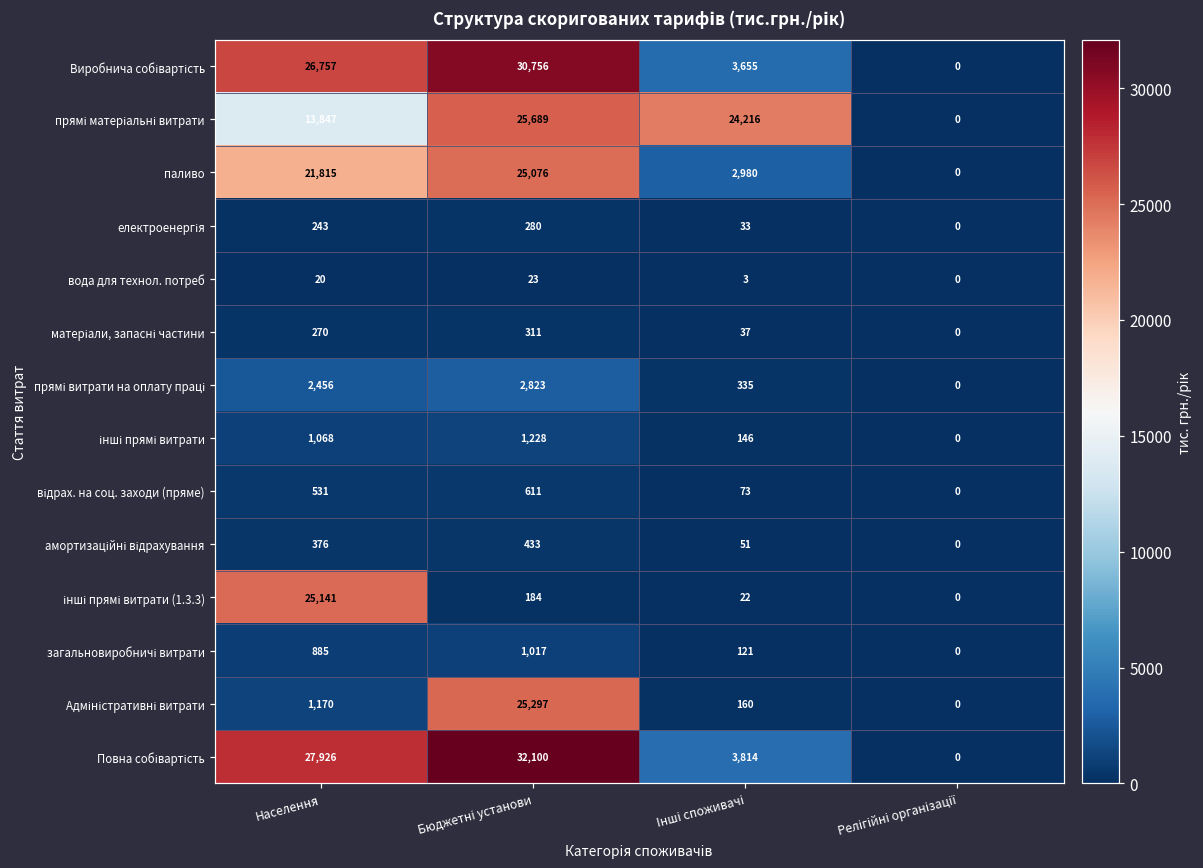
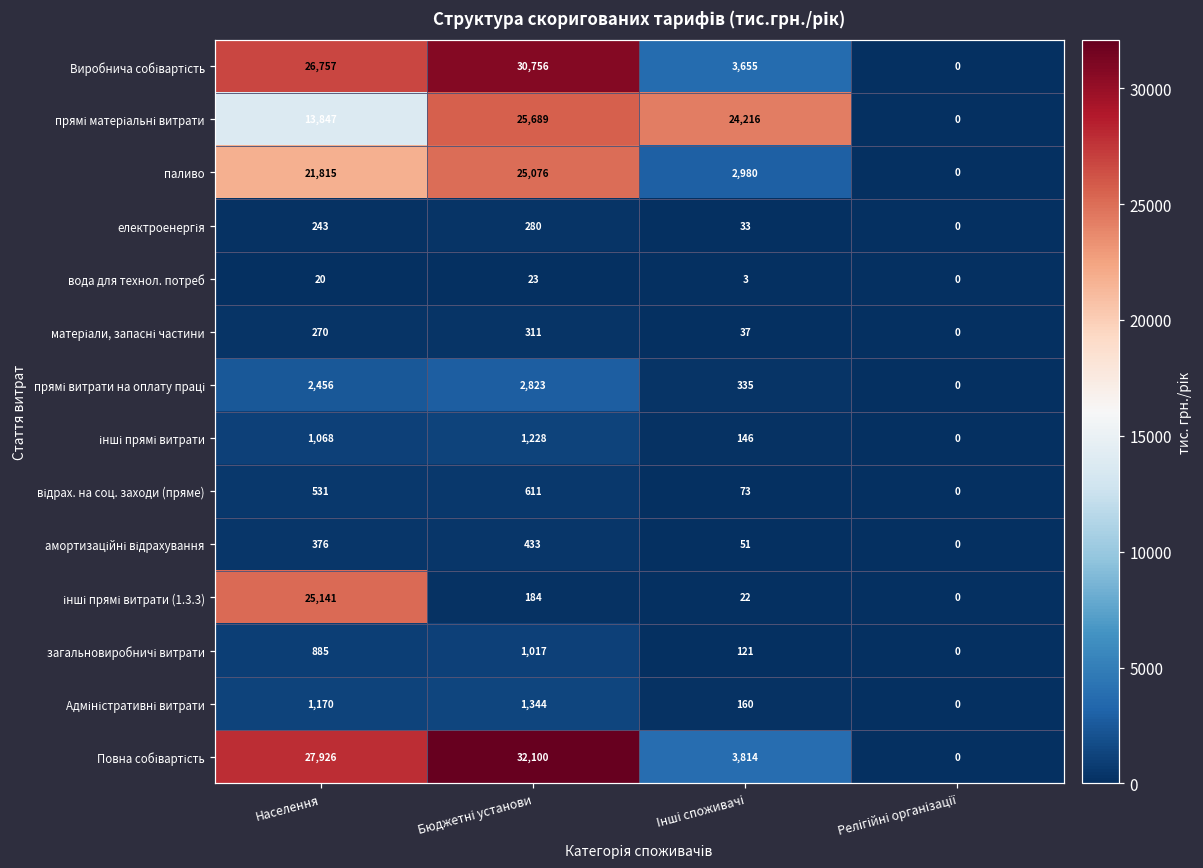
  {
    "Виробнича собівартість": {
      "Населення": "26,757",
      "Бюджетні установи": "30,756",
      "Інші споживачі": "3,655",
      "Релігійні організації": "0"
    },
    "прямі матеріальні витрати": {
      "Бюджетні установи": "25,689",
      "Інші споживачі": "24,216",
      "Релігійні організації": "0"
    },
    "паливо": {
      "Населення": "21,815",
      "Бюджетні установи": "25,076",
      "Інші споживачі": "2,980",
      "Релігійні організації": "0"
    },
    "електроенергія": {
      "Населення": "243",
      "Бюджетні установи": "280",
      "Інші споживачі": "33",
      "Релігійні організації": "0"
    },
    "вода для технол. потреб": {
      "Населення": "20",
      "Бюджетні установи": "23",
      "Інші споживачі": "3",
      "Релігійні організації": "0"
    },
    "матеріали, запасні частини": {
      "Населення": "270",
      "Бюджетні установи": "311",
      "Інші споживачі": "37",
      "Релігійні організації": "0"
    },
    "прямі витрати на оплату праці": {
      "Населення": "2,456",
      "Бюджетні установи": "2,823",
      "Інші споживачі": "335",
      "Релігійні організації": "0"
    },
    "інші прямі витрати": {
      "Населення": "1,068",
      "Бюджетні установи": "1,228",
      "Інші споживачі": "146",
      "Релігійні організації": "0"
    },
    "відрах. на соц. заходи (пряме)": {
      "Населення": "531",
      "Бюджетні установи": "611",
      "Інші споживачі": "73",
      "Релігійні організації": "0"
    },
    "амортизаційні відрахування": {
      "Населення": "376",
      "Бюджетні установи": "433",
      "Інші споживачі": "51",
      "Релігійні організації": "0"
    },
    "інші прямі витрати (1.3.3)": {
      "Населення": "25,141",
      "Бюджетні установи": "184",
      "Інші споживачі": "22",
      "Релігійні організації": "0"
    },
    "загальновиробничі витрати": {
      "Населення": "885",
      "Бюджетні установи": "1,017",
      "Інші споживачі": "121",
      "Релігійні організації": "0"
    },
    "Адміністративні витрати": {
      "Населення": "1,170",
-     "Бюджетні установи": "25,297",
+     "Бюджетні установи": "1,344",
      "Інші споживачі": "160",
      "Релігійні організації": "0"
    },
    "Повна собівартість": {
      "Населення": "27,926",
      "Бюджетні установи": "32,100",
      "Інші споживачі": "3,814",
      "Релігійні організації": "0"
    }
  }
